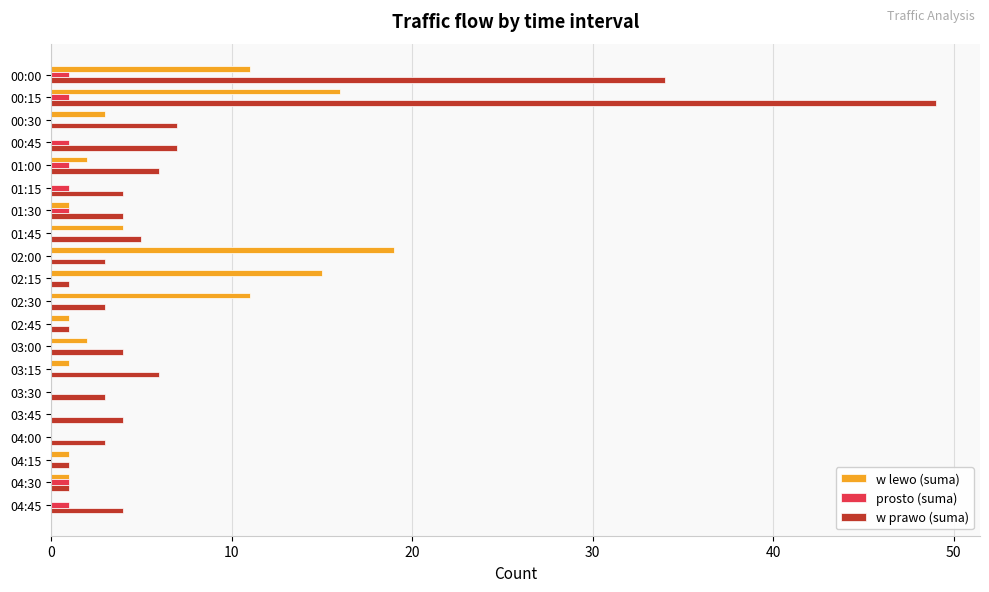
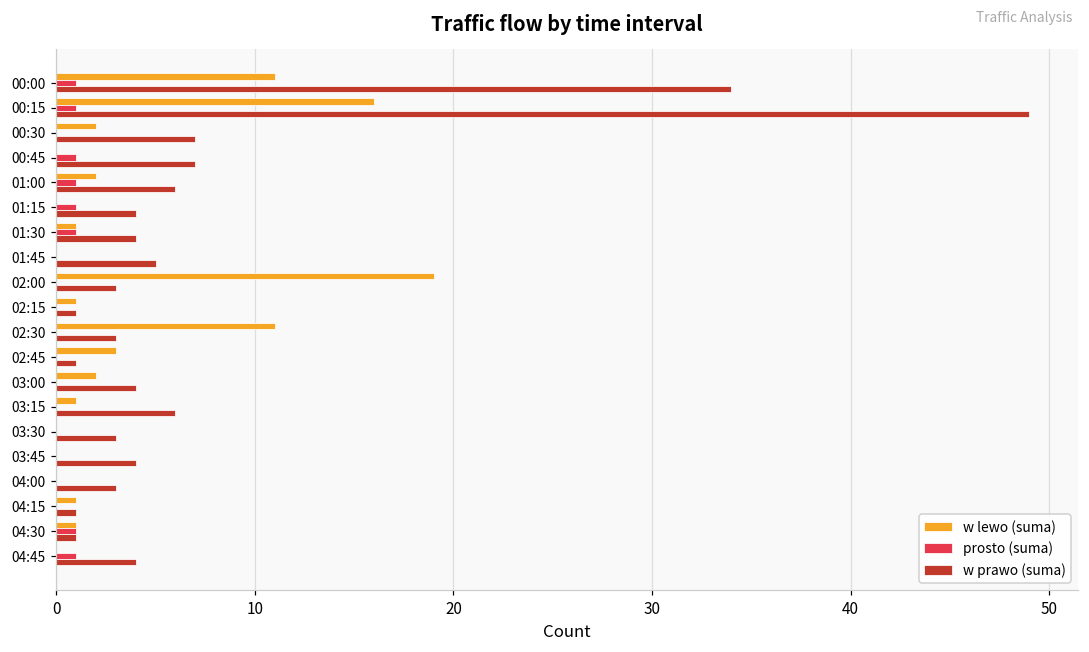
  {
    "w lewo (suma)": {
      "00:00": 11,
      "00:15": 16,
-     "00:30": 3,
+     "00:30": 2,
      "00:45": 0,
      "01:00": 2,
      "01:15": 0,
      "01:30": 1,
-     "01:45": 4,
+     "01:45": 0,
      "02:00": 19,
-     "02:15": 15,
+     "02:15": 1,
      "02:30": 11,
-     "02:45": 1,
+     "02:45": 3,
      "03:00": 2,
      "03:15": 1,
      "03:30": 0,
      "03:45": 0,
      "04:00": 0,
      "04:15": 1,
      "04:30": 1,
      "04:45": 0
    }
  }
